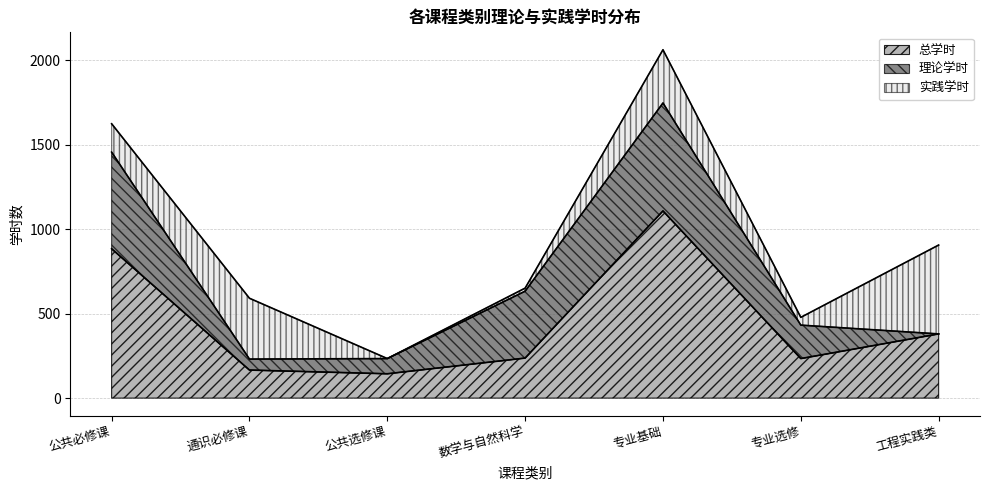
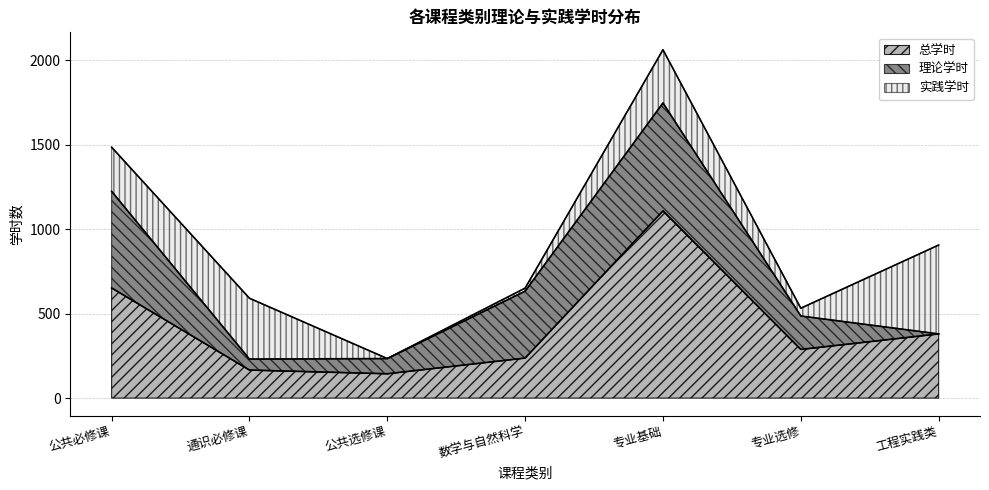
  {
    "总学时": {
-     "公共必修课": 880,
+     "公共必修课": 650,
      "通识必修课": 170,
      "公共选修课": 140,
      "数学与自然科学": 240,
      "专业基础": 1110,
-     "专业选修": 230
+     "专业选修": 290
    },
    "理论学时": {
      "公共必修课": 570,
      "通识必修课": 70,
      "数学与自然科学": 400,
      "专业基础": 640,
      "专业选修": 200
    },
    "实践学时": {
-     "公共必修课": 170,
+     "公共必修课": 260,
      "通识必修课": 360,
      "数学与自然科学": 20,
      "专业基础": 320,
      "专业选修": 50,
      "工程实践类": 530
    }
  }
